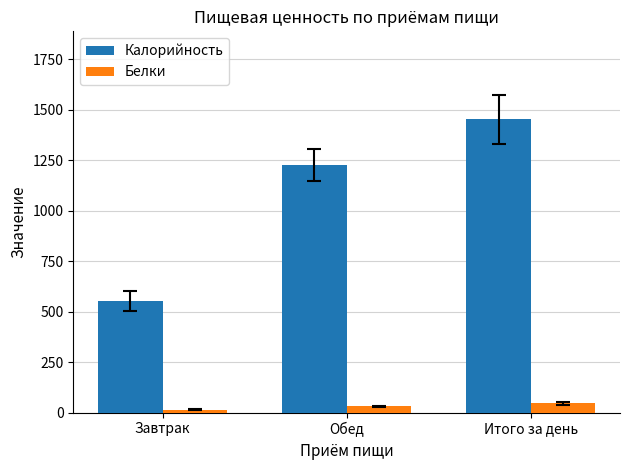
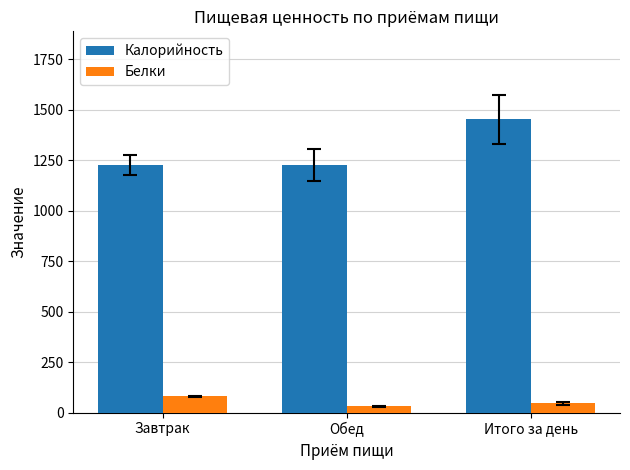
  {
    "Калорийность": {
-     "Завтрак": 550,
+     "Завтрак": 1230,
      "Обед": 1230,
      "Итого за день": 1450
    },
    "Белки": {
-     "Завтрак": 10,
+     "Завтрак": 80,
      "Обед": 30,
      "Итого за день": 50
    }
  }
